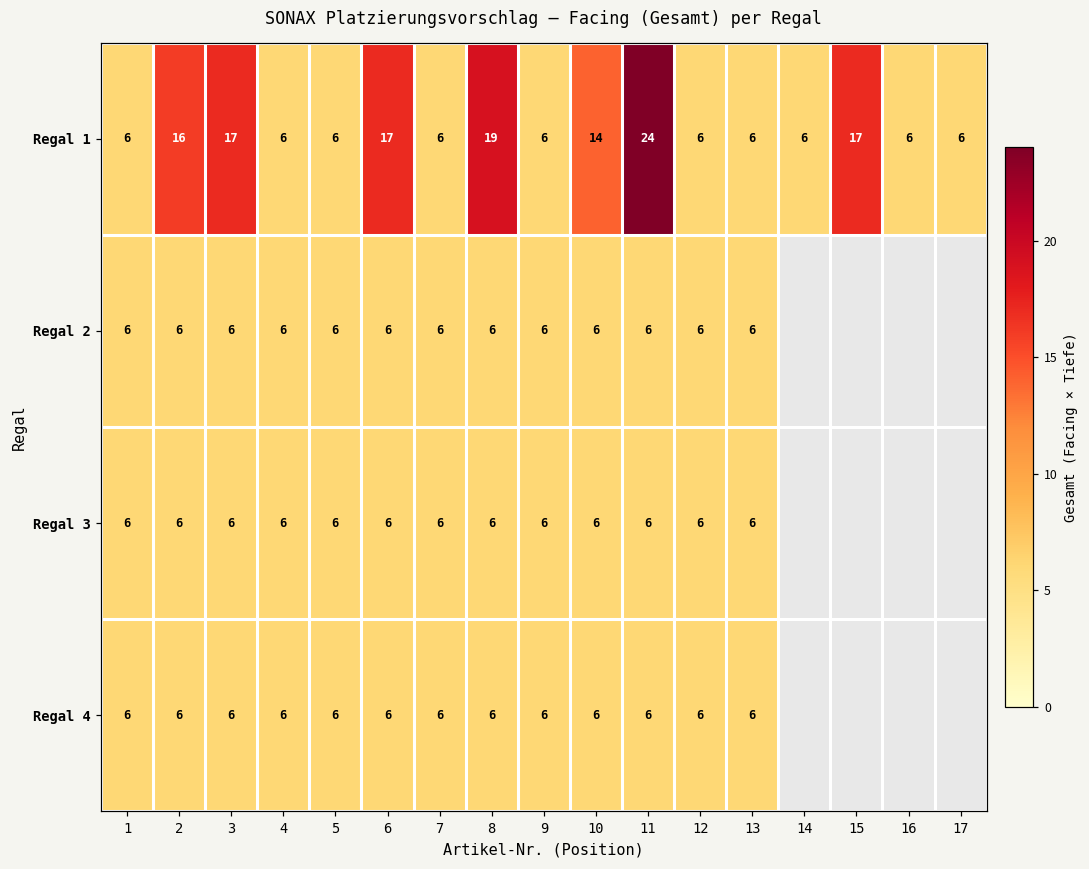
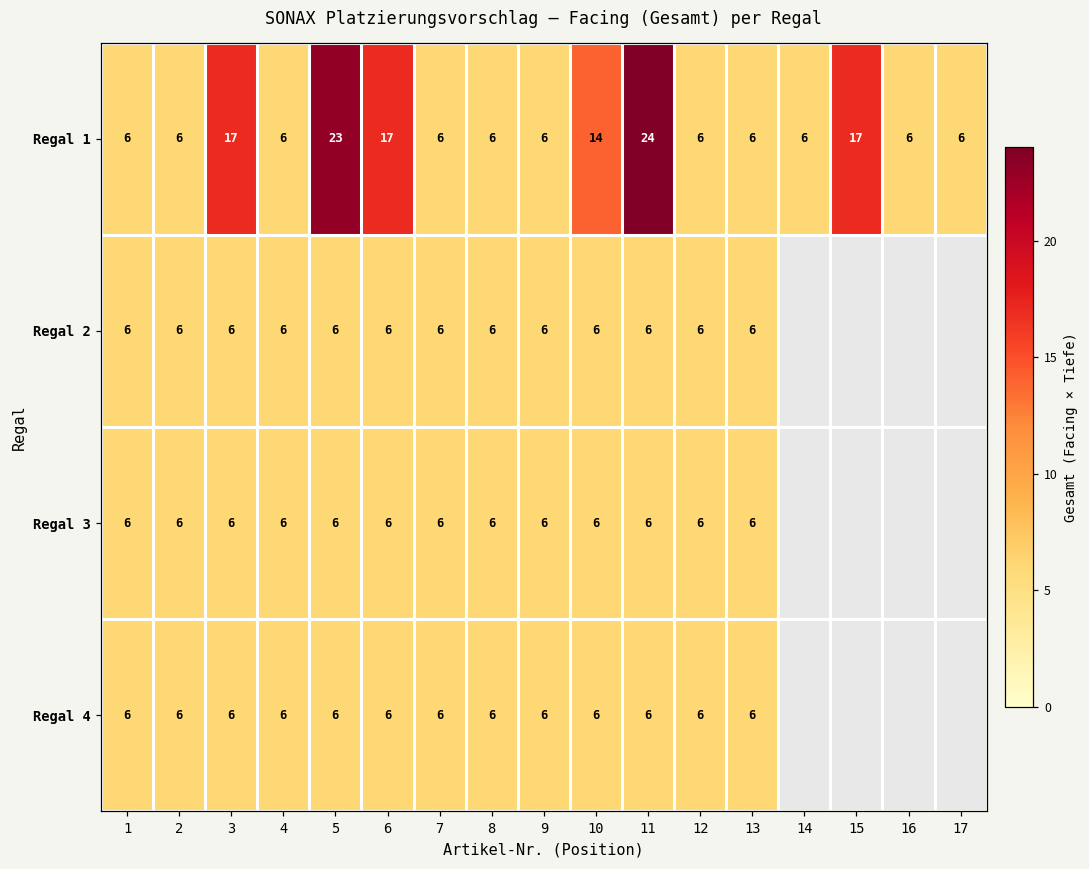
  {
    "Regal 1": {
      "1": 6,
-     "2": 16,
+     "2": 6,
      "3": 17,
      "4": 6,
-     "5": 6,
+     "5": 23,
      "6": 17,
      "7": 6,
-     "8": 19,
+     "8": 6,
      "9": 6,
      "10": 14,
      "11": 24,
      "12": 6,
      "13": 6,
      "14": 6,
      "15": 17,
      "16": 6,
      "17": 6
    },
    "Regal 2": {
      "1": 6,
      "2": 6,
      "3": 6,
      "4": 6,
      "5": 6,
      "6": 6,
      "7": 6,
      "8": 6,
      "9": 6,
      "10": 6,
      "11": 6,
      "12": 6,
      "13": 6
    },
    "Regal 3": {
      "1": 6,
      "2": 6,
      "3": 6,
      "4": 6,
      "5": 6,
      "6": 6,
      "7": 6,
      "8": 6,
      "9": 6,
      "10": 6,
      "11": 6,
      "12": 6,
      "13": 6
    },
    "Regal 4": {
      "1": 6,
      "2": 6,
      "3": 6,
      "4": 6,
      "5": 6,
      "6": 6,
      "7": 6,
      "8": 6,
      "9": 6,
      "10": 6,
      "11": 6,
      "12": 6,
      "13": 6
    }
  }
